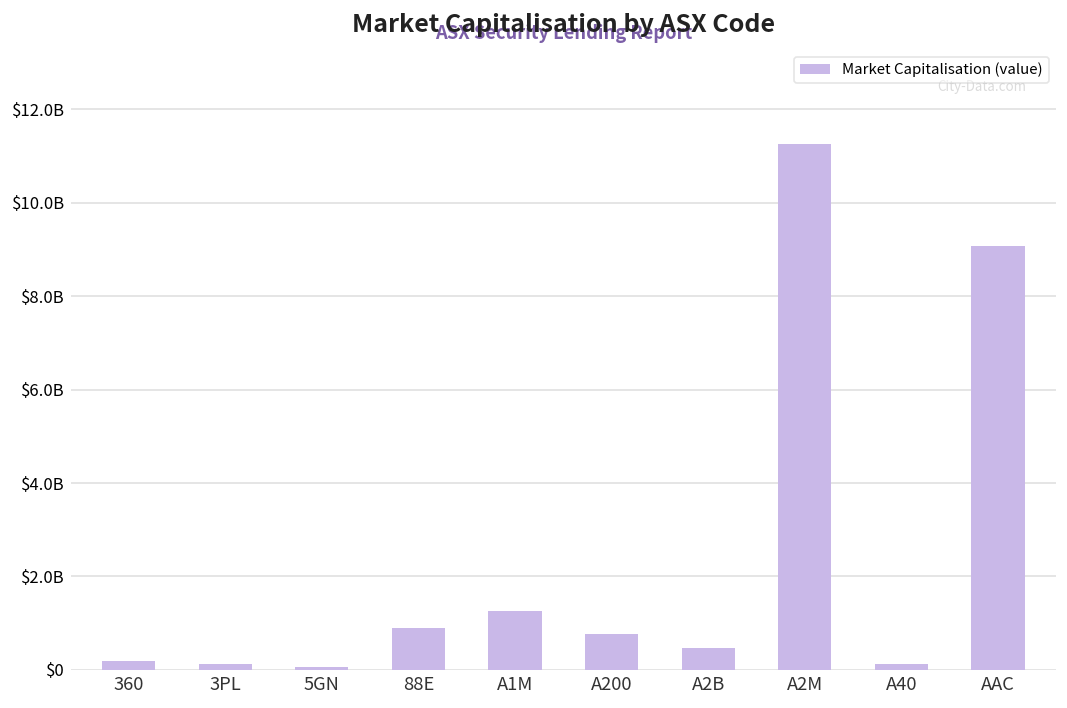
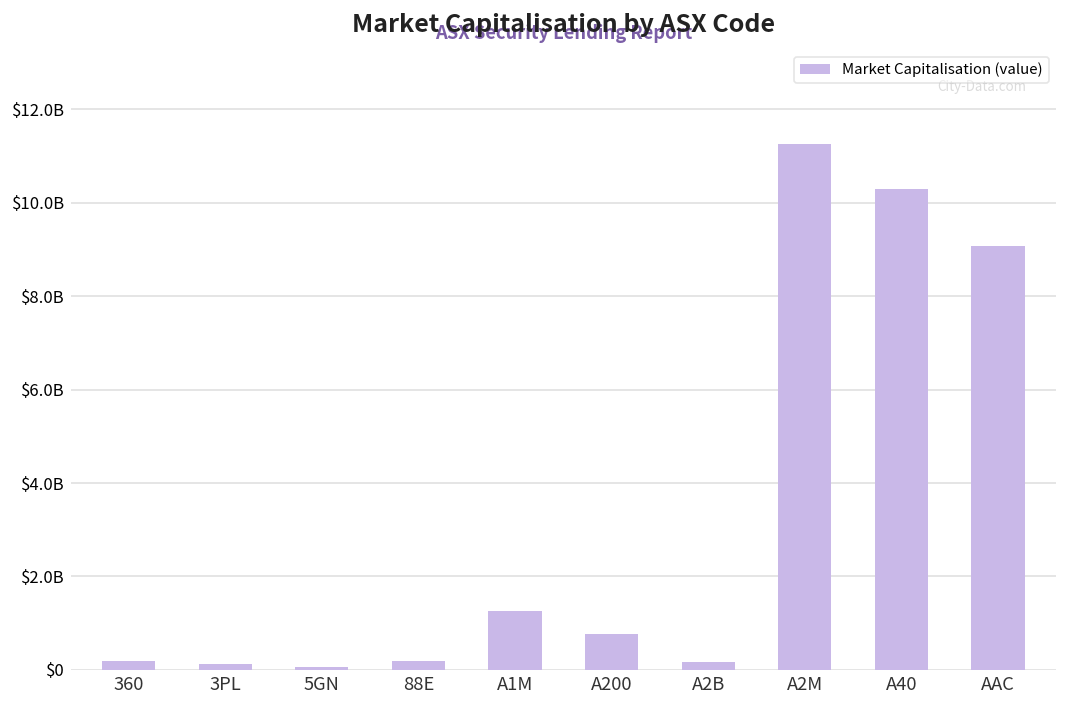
  {
    "360": "$200000000",
    "3PL": "$100000000",
-   "88E": "$900000000",
+   "88E": "$200000000",
    "A1M": "$1200000000",
    "A200": "$800000000",
-   "A2B": "$500000000",
+   "A2B": "$200000000",
    "A2M": "$11300000000",
-   "A40": "$100000000",
+   "A40": "$10300000000",
    "AAC": "$9100000000"
  }
